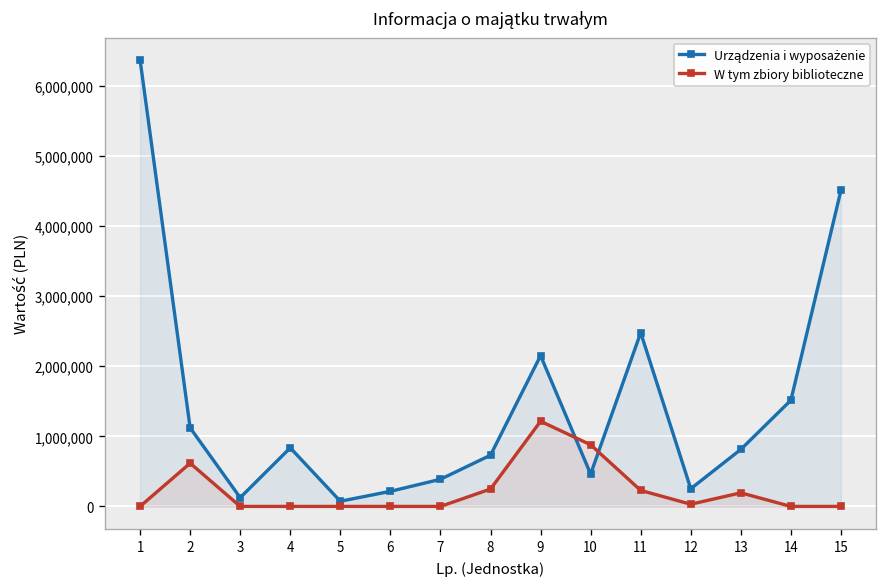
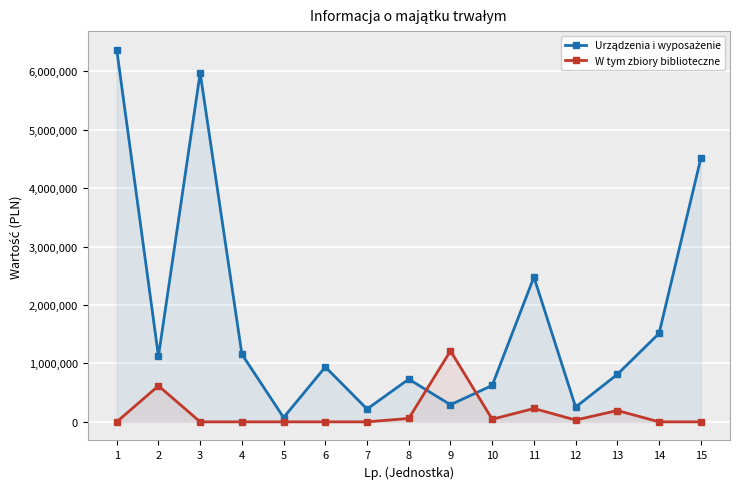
  {
    "Urządzenia i wyposażenie": {
      "1": "6,400,000",
      "2": "1,100,000",
-     "3": "100,000",
-     "4": "800,000",
+     "3": "6,000,000",
+     "4": "1,200,000",
      "5": "100,000",
-     "6": "200,000",
-     "7": "400,000",
+     "6": "900,000",
+     "7": "200,000",
      "8": "700,000",
-     "9": "2,200,000",
-     "10": "500,000",
+     "9": "300,000",
+     "10": "600,000",
      "11": "2,500,000",
      "12": "300,000",
      "13": "800,000",
      "14": "1,500,000",
      "15": "4,500,000"
    },
    "W tym zbiory biblioteczne": {
      "1": "0",
      "2": "600,000",
      "3": "0",
      "4": "0",
      "5": "0",
      "6": "0",
      "7": "0",
-     "8": "200,000",
+     "8": "100,000",
      "9": "1,200,000",
-     "10": "900,000",
+     "10": "0",
      "11": "200,000",
      "12": "0",
      "13": "200,000",
      "14": "0",
      "15": "0"
    }
  }
